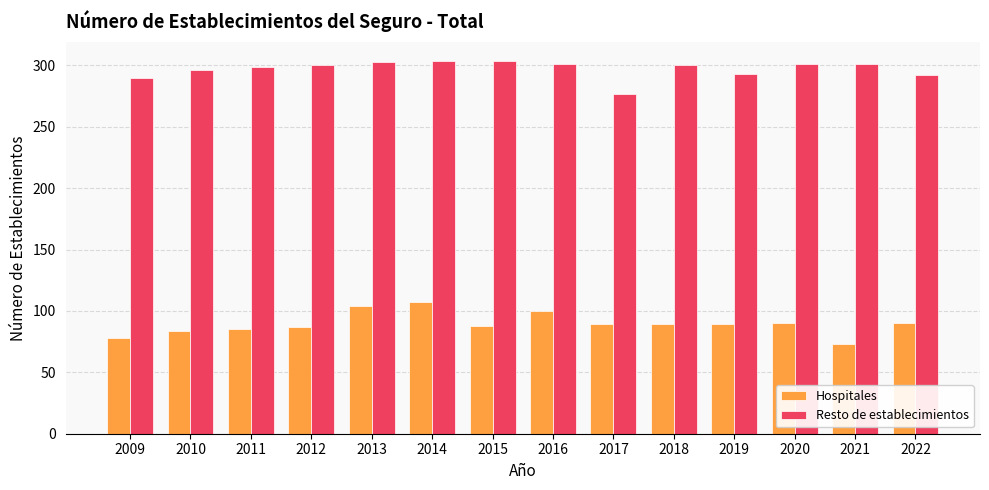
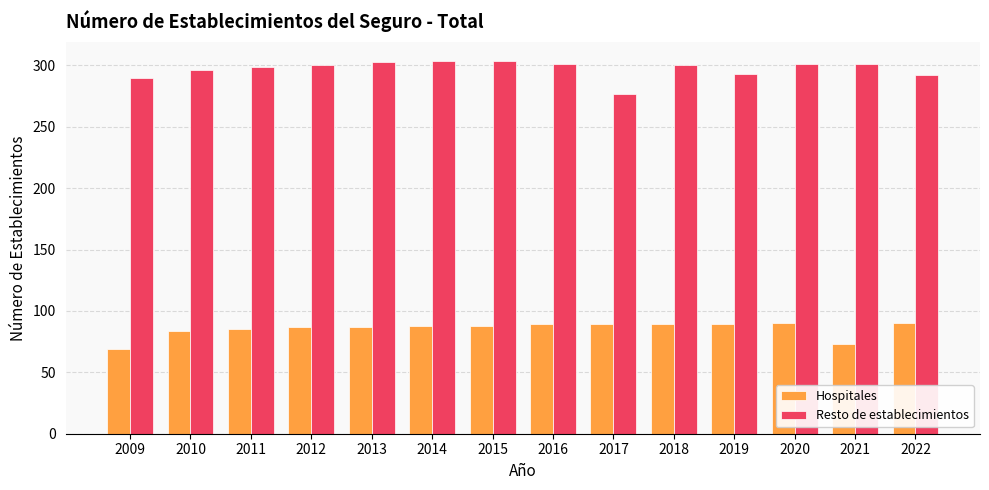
  {
    "Hospitales": {
-     "2009": 78,
+     "2009": 69,
      "2010": 84,
      "2011": 85,
      "2012": 87,
-     "2013": 104,
-     "2014": 107,
+     "2013": 87,
+     "2014": 88,
      "2015": 88,
-     "2016": 100,
+     "2016": 89,
      "2017": 89,
      "2018": 89,
      "2019": 89,
      "2020": 90,
      "2021": 73,
      "2022": 90
    },
    "Resto de establecimientos": {
      "2009": 290,
      "2010": 296,
      "2011": 299,
      "2012": 300,
      "2013": 303,
      "2014": 304,
      "2015": 304,
      "2016": 301,
      "2017": 277,
      "2018": 300,
      "2019": 293,
      "2020": 301,
      "2021": 301,
      "2022": 292
    }
  }
